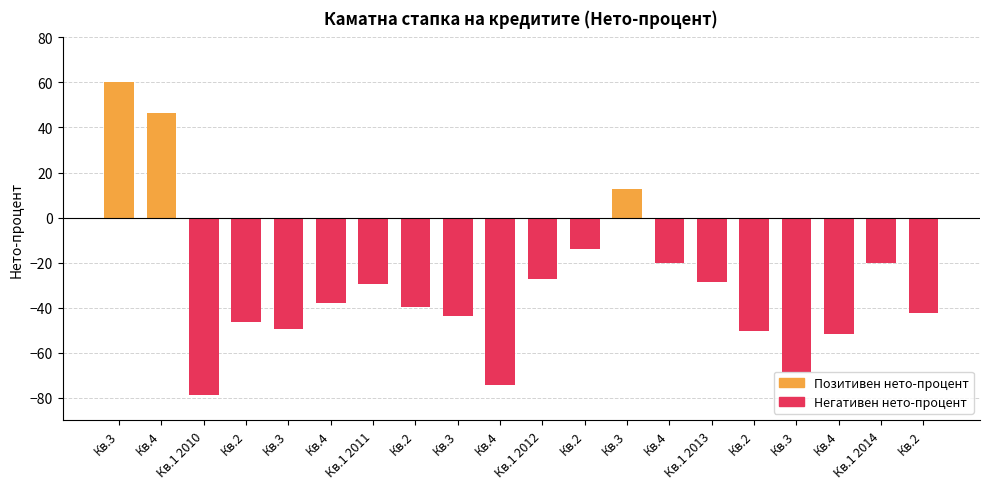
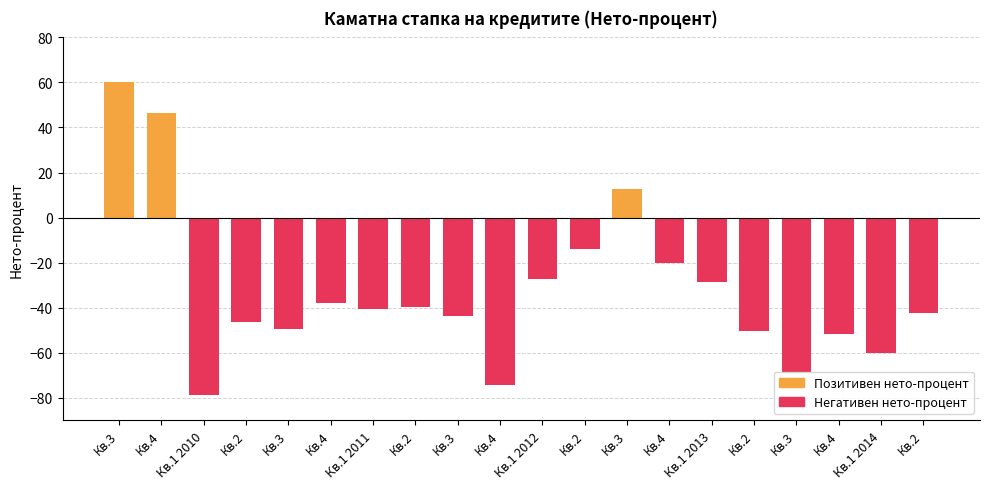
  {
    "Кв.1 2010": -79,
-   "Кв.1 2011": -30,
+   "Кв.1 2011": -41,
    "Кв.1 2012": -28,
    "Кв.1 2013": -29,
-   "Кв.1 2014": -20
+   "Кв.1 2014": -60
  }
